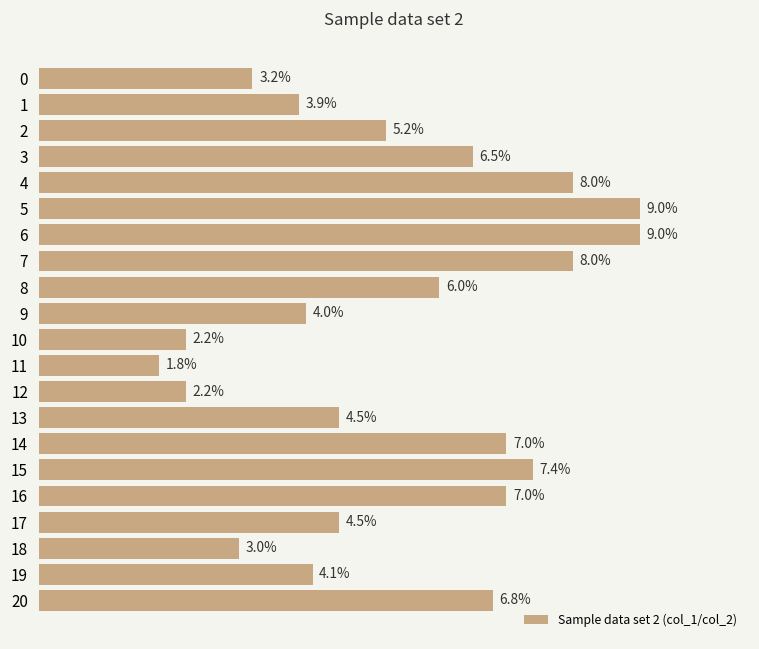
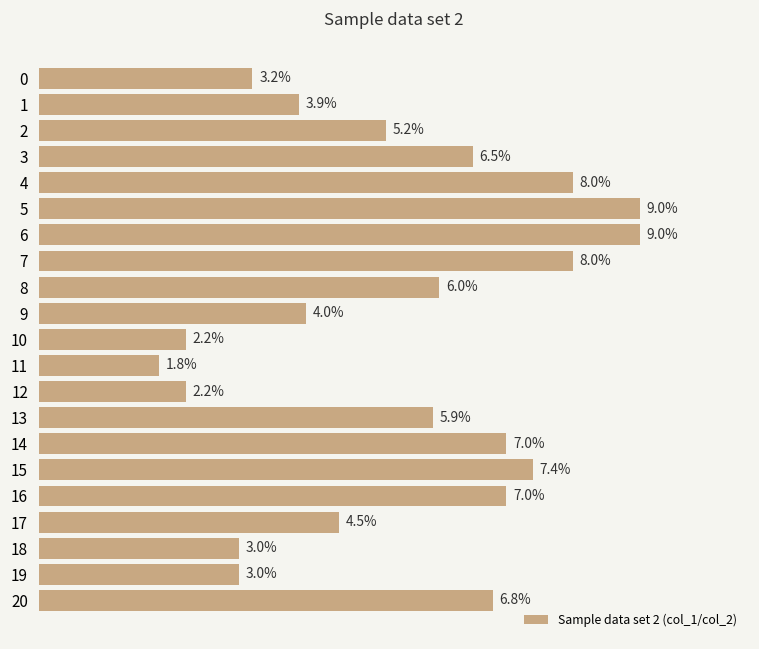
  {
    "0": "3.2%",
    "1": "3.9%",
    "2": "5.2%",
    "3": "6.5%",
    "4": "8.0%",
    "5": "9.0%",
    "6": "9.0%",
    "7": "8.0%",
    "8": "6.0%",
    "9": "4.0%",
    "10": "2.2%",
    "11": "1.8%",
    "12": "2.2%",
-   "13": "4.5%",
+   "13": "5.9%",
    "14": "7.0%",
    "15": "7.4%",
    "16": "7.0%",
    "17": "4.5%",
    "18": "3.0%",
-   "19": "4.1%",
+   "19": "3.0%",
    "20": "6.8%"
  }
